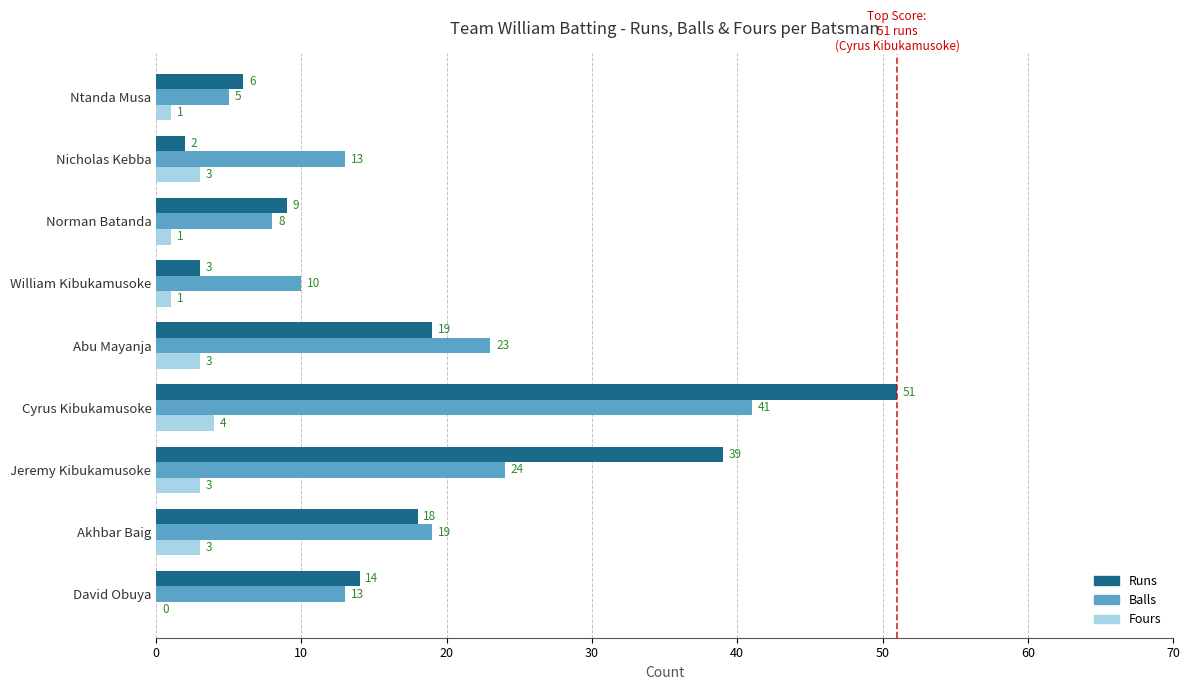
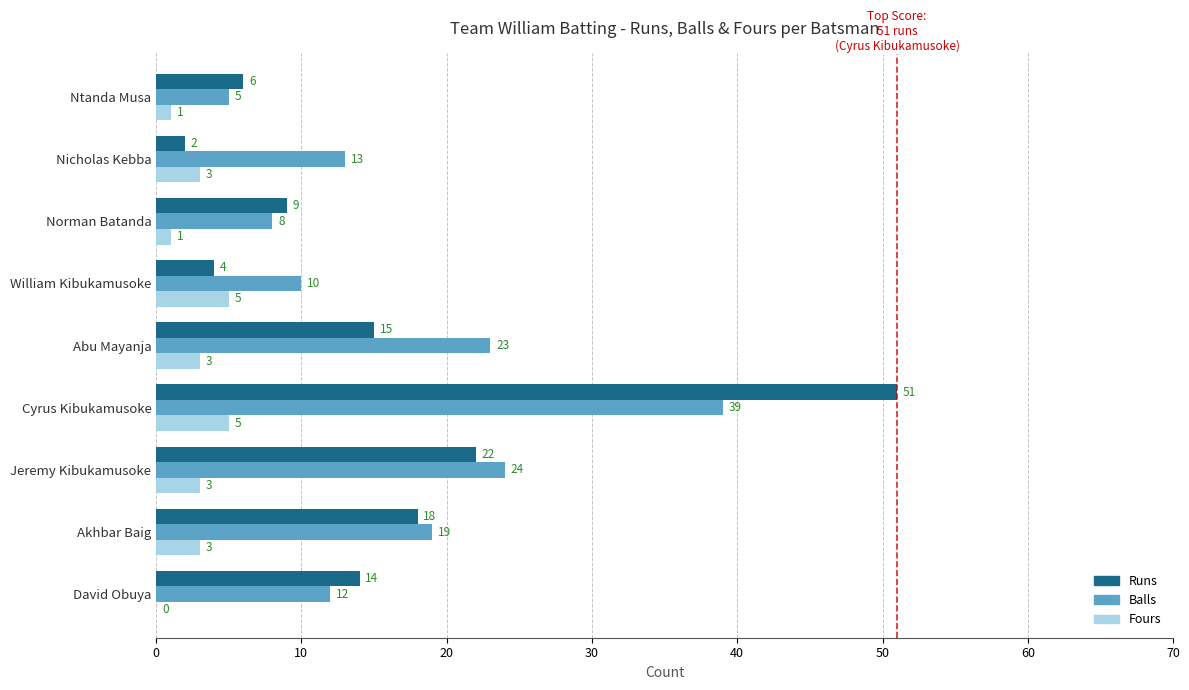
  {
    "Runs": {
      "Ntanda Musa": 6,
      "Nicholas Kebba": 2,
      "Norman Batanda": 9,
-     "William Kibukamusoke": 3,
-     "Abu Mayanja": 19,
+     "William Kibukamusoke": 4,
+     "Abu Mayanja": 15,
      "Cyrus Kibukamusoke": 51,
-     "Jeremy Kibukamusoke": 39,
+     "Jeremy Kibukamusoke": 22,
      "Akhbar Baig": 18,
      "David Obuya": 14
    },
    "Balls": {
      "Ntanda Musa": 5,
      "Nicholas Kebba": 13,
      "Norman Batanda": 8,
      "William Kibukamusoke": 10,
      "Abu Mayanja": 23,
-     "Cyrus Kibukamusoke": 41,
+     "Cyrus Kibukamusoke": 39,
      "Jeremy Kibukamusoke": 24,
      "Akhbar Baig": 19,
-     "David Obuya": 13
+     "David Obuya": 12
    },
    "Fours": {
      "Ntanda Musa": 1,
      "Nicholas Kebba": 3,
      "Norman Batanda": 1,
-     "William Kibukamusoke": 1,
+     "William Kibukamusoke": 5,
      "Abu Mayanja": 3,
-     "Cyrus Kibukamusoke": 4,
+     "Cyrus Kibukamusoke": 5,
      "Jeremy Kibukamusoke": 3,
      "Akhbar Baig": 3,
      "David Obuya": 0
    }
  }
